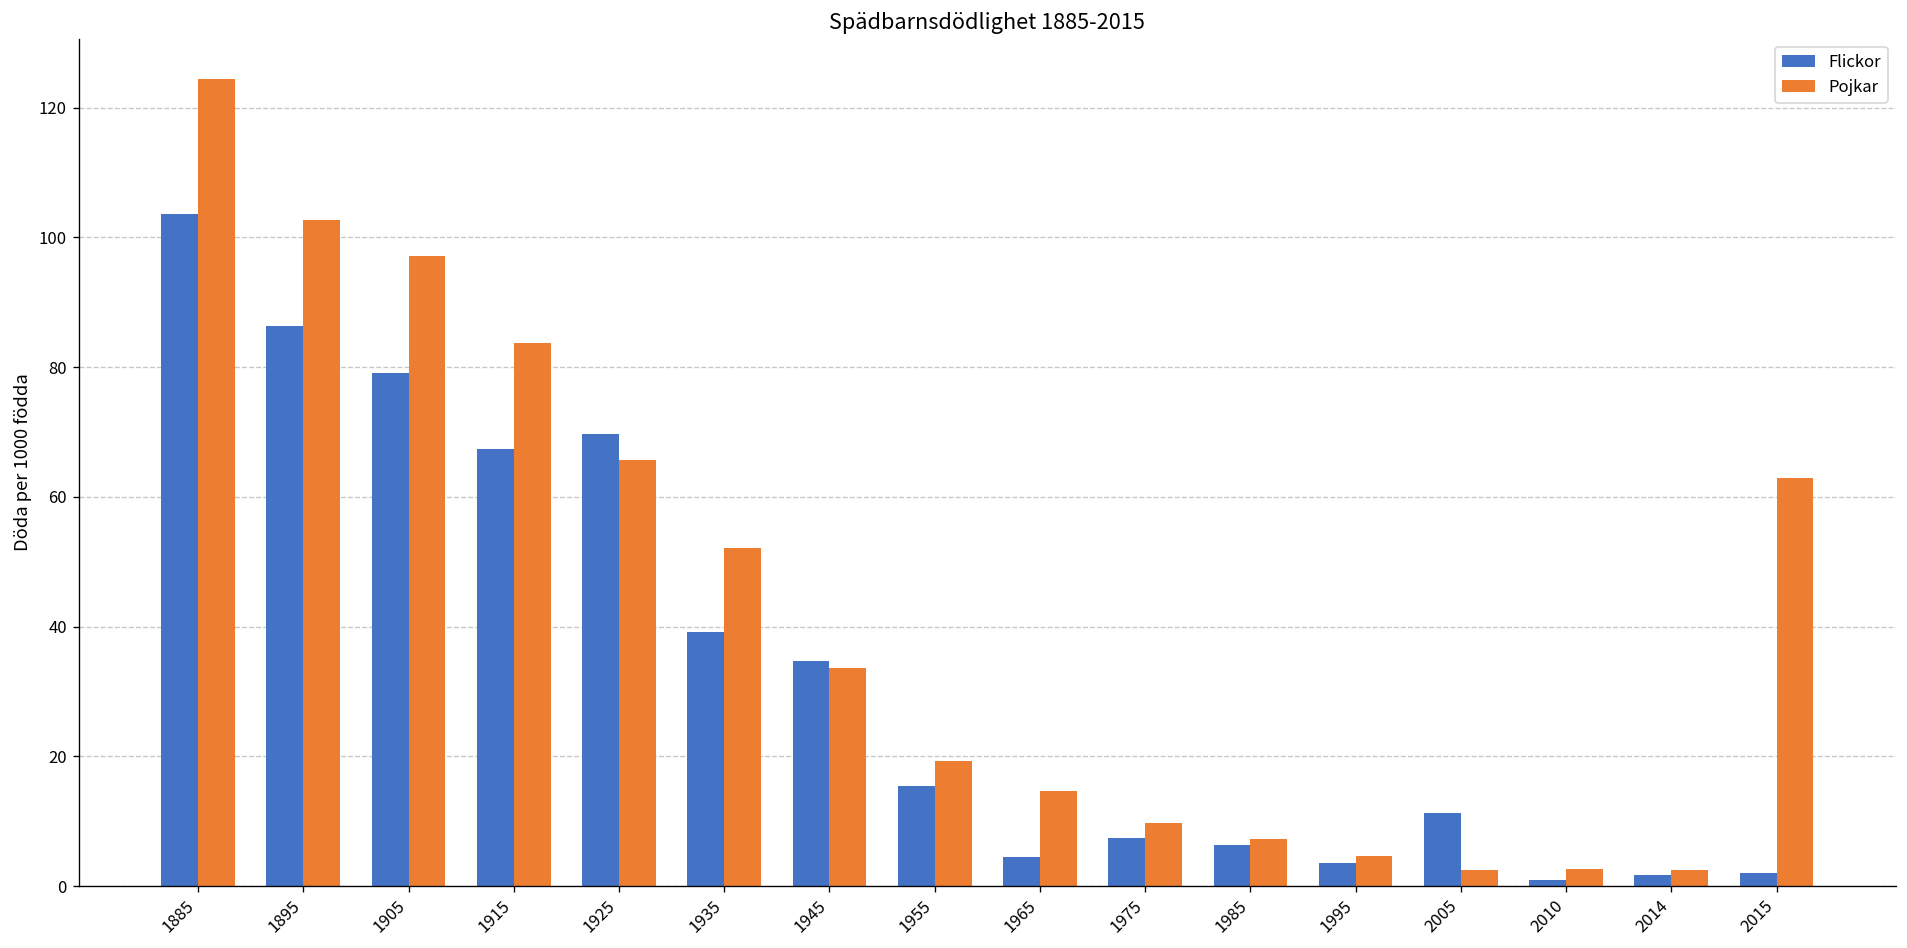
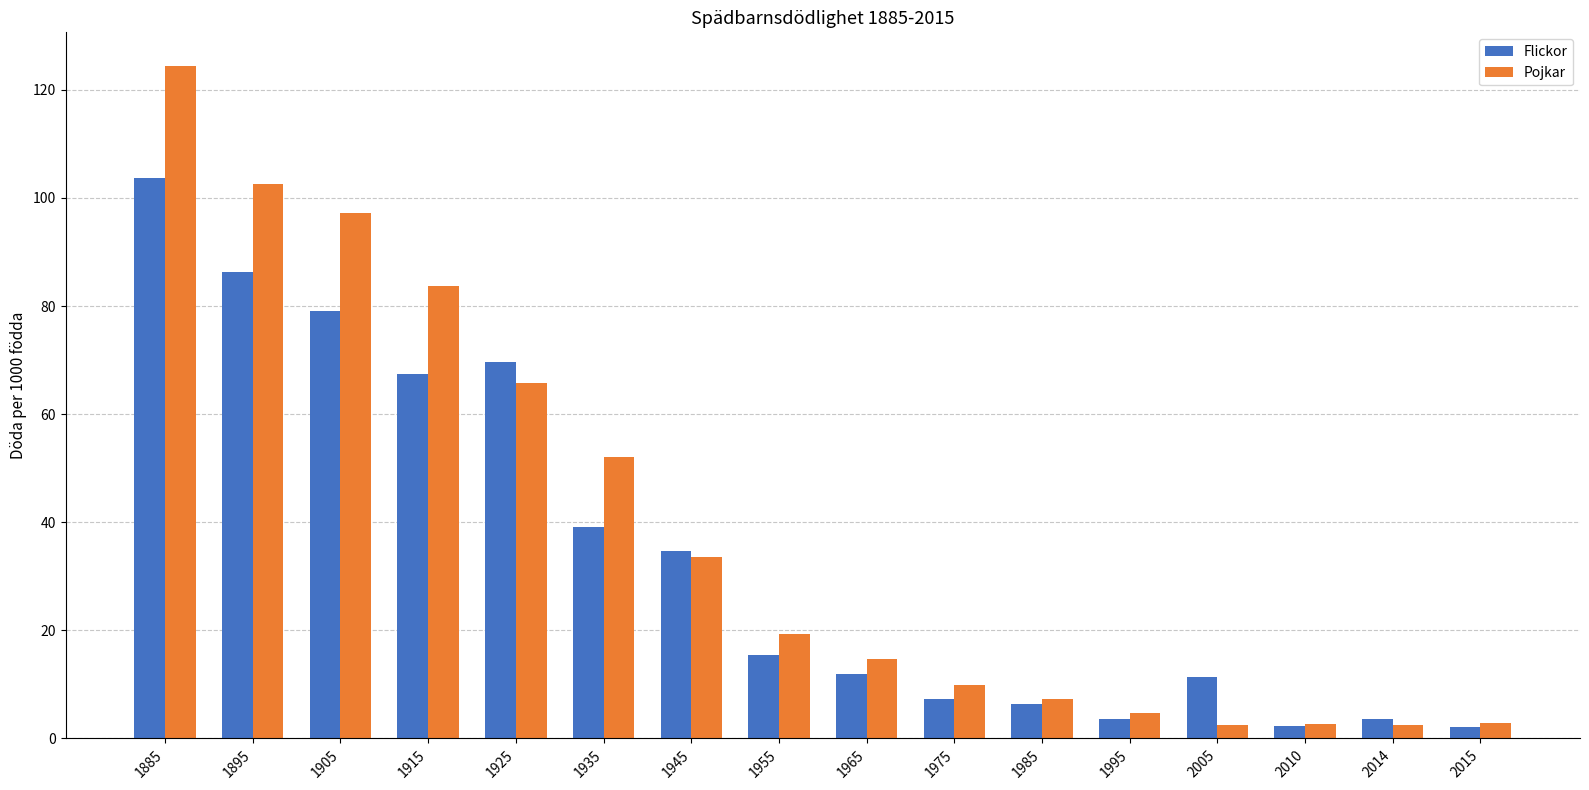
  {
    "Flickor": {
      "1885": 104,
      "1895": 86,
      "1905": 79,
      "1915": 67,
      "1925": 70,
      "1935": 39,
      "1945": 35,
      "1955": 15,
-     "1965": 5,
+     "1965": 12,
      "1975": 7,
      "1985": 6,
      "1995": 4,
      "2005": 11,
-     "2010": 1,
-     "2014": 2,
+     "2010": 2,
+     "2014": 4,
      "2015": 2
    },
    "Pojkar": {
      "1885": 124,
      "1895": 103,
      "1905": 97,
      "1915": 84,
      "1925": 66,
      "1935": 52,
      "1945": 34,
      "1955": 19,
      "1965": 15,
      "1975": 10,
      "1985": 7,
      "1995": 5,
      "2005": 3,
      "2010": 3,
      "2014": 3,
-     "2015": 63
+     "2015": 3
    }
  }
